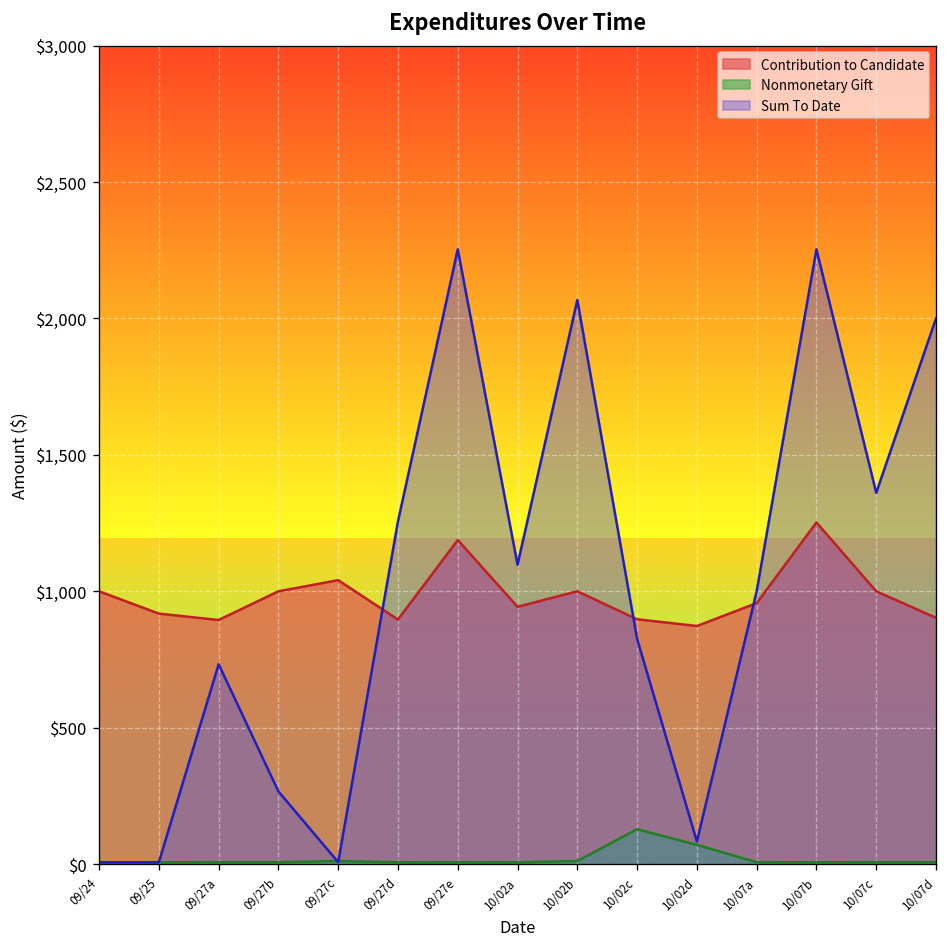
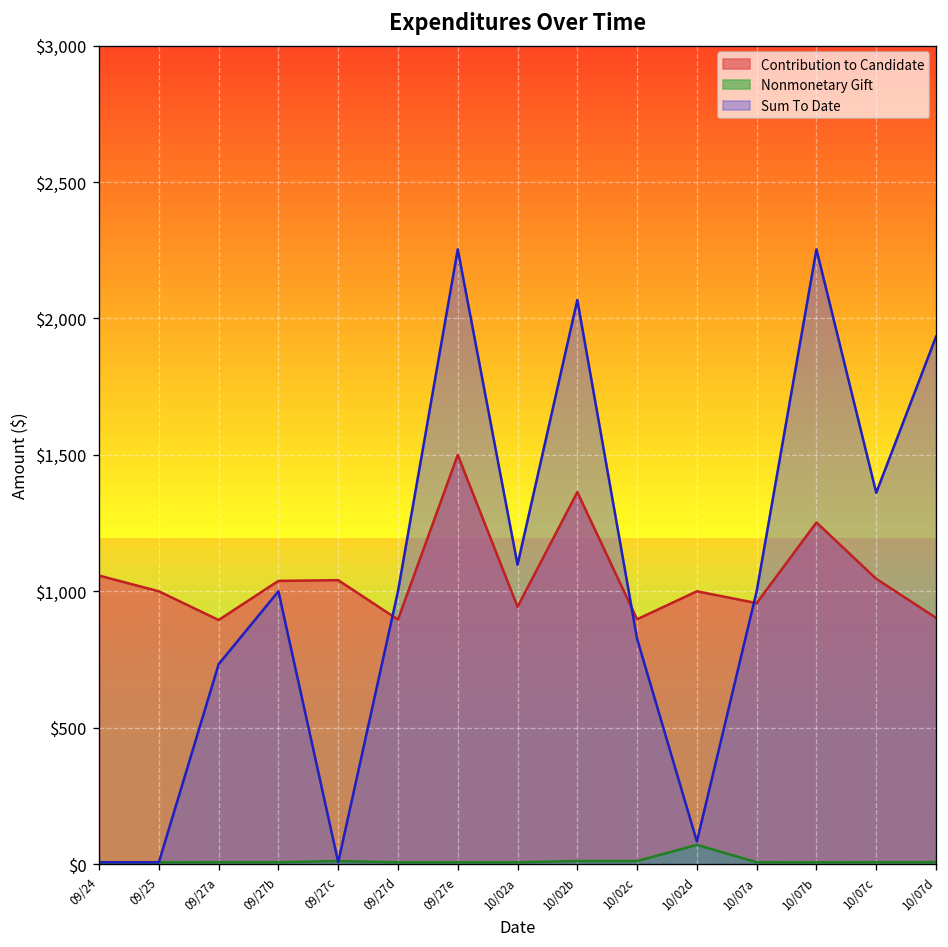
  {
    "Contribution to Candidate": {
-     "09/24": "$1,000",
-     "09/25": "$920",
+     "09/24": "$1,060",
+     "09/25": "$1,000",
      "09/27a": "$890",
-     "09/27b": "$1,000",
+     "09/27b": "$1,040",
      "09/27c": "$1,040",
      "09/27d": "$900",
-     "09/27e": "$1,190",
+     "09/27e": "$1,500",
      "10/02a": "$940",
-     "10/02b": "$1,000",
+     "10/02b": "$1,360",
      "10/02c": "$900",
-     "10/02d": "$870",
+     "10/02d": "$1,000",
      "10/07a": "$960",
      "10/07b": "$1,250",
-     "10/07c": "$1,000",
+     "10/07c": "$1,050",
      "10/07d": "$900"
    },
    "Nonmonetary Gift": {
      "09/27a": "$10",
      "09/27b": "$10",
      "09/27d": "$10",
      "09/27e": "$10",
      "10/02a": "$10",
      "10/02b": "$10",
-     "10/02c": "$130",
+     "10/02c": "$10",
      "10/02d": "$70",
      "10/07a": "$10",
      "10/07b": "$10",
      "10/07c": "$10",
      "10/07d": "$10"
    },
    "Sum To Date": {
      "09/27a": "$730",
-     "09/27b": "$270",
-     "09/27d": "$1,260",
+     "09/27b": "$1,000",
+     "09/27d": "$1,000",
      "09/27e": "$2,250",
      "10/02a": "$1,100",
      "10/02b": "$2,070",
      "10/02c": "$830",
      "10/02d": "$80",
      "10/07a": "$1,000",
      "10/07b": "$2,250",
      "10/07c": "$1,360",
-     "10/07d": "$2,000"
+     "10/07d": "$1,930"
    }
  }
